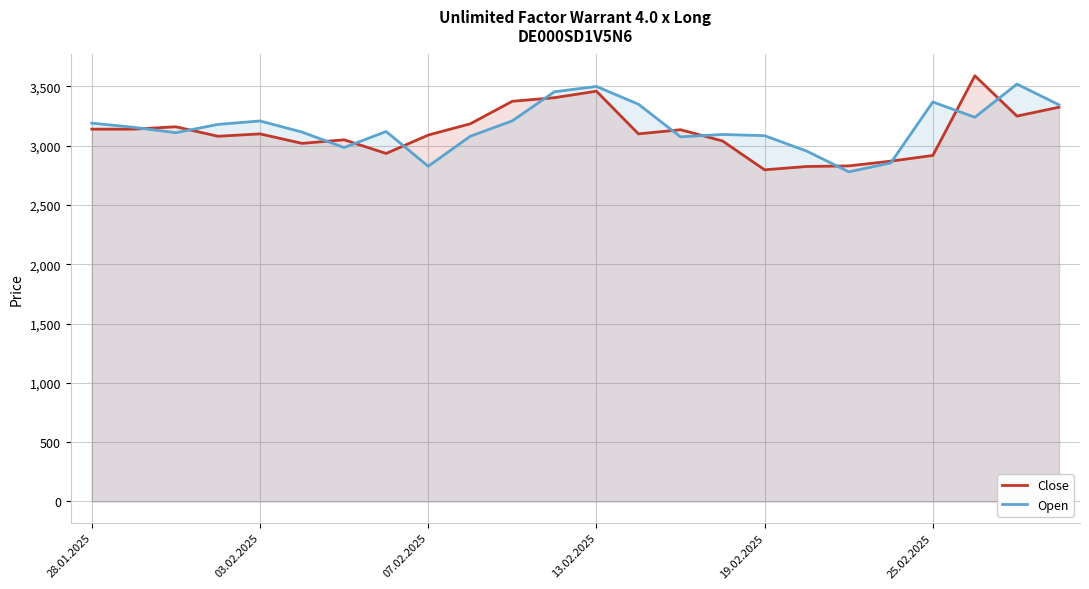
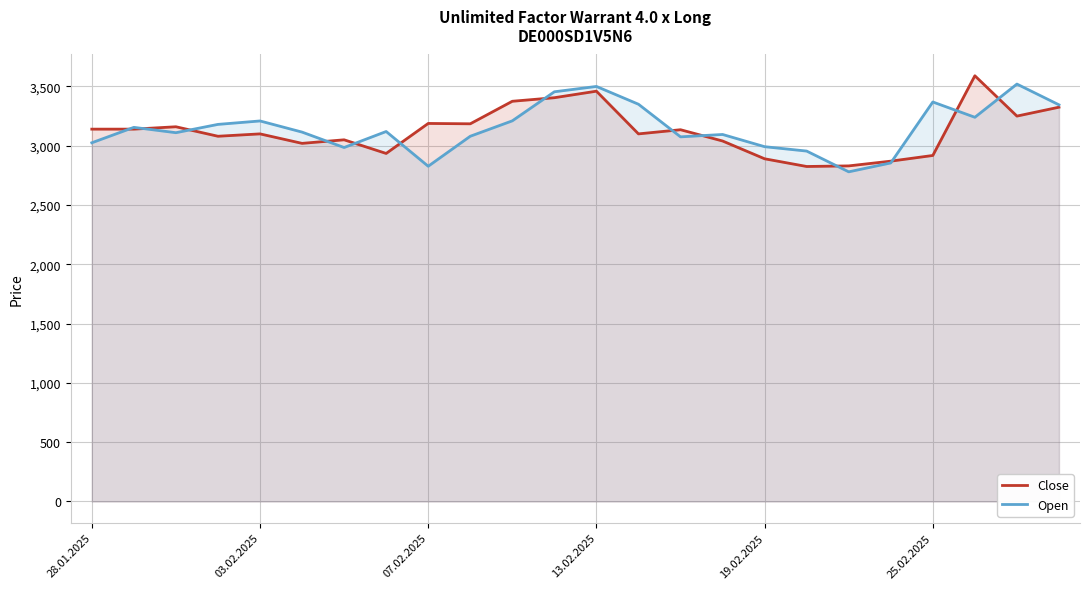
  {
    "Close": {
      "28.01.2025": "3,140",
      "03.02.2025": "3,100",
-     "07.02.2025": "3,090",
+     "07.02.2025": "3,190",
      "13.02.2025": "3,460",
-     "19.02.2025": "2,800",
+     "19.02.2025": "2,890",
      "25.02.2025": "2,920"
    },
    "Open": {
-     "28.01.2025": "3,190",
+     "28.01.2025": "3,030",
      "03.02.2025": "3,210",
      "07.02.2025": "2,830",
      "13.02.2025": "3,500",
-     "19.02.2025": "3,090",
+     "19.02.2025": "2,990",
      "25.02.2025": "3,370"
    }
  }
